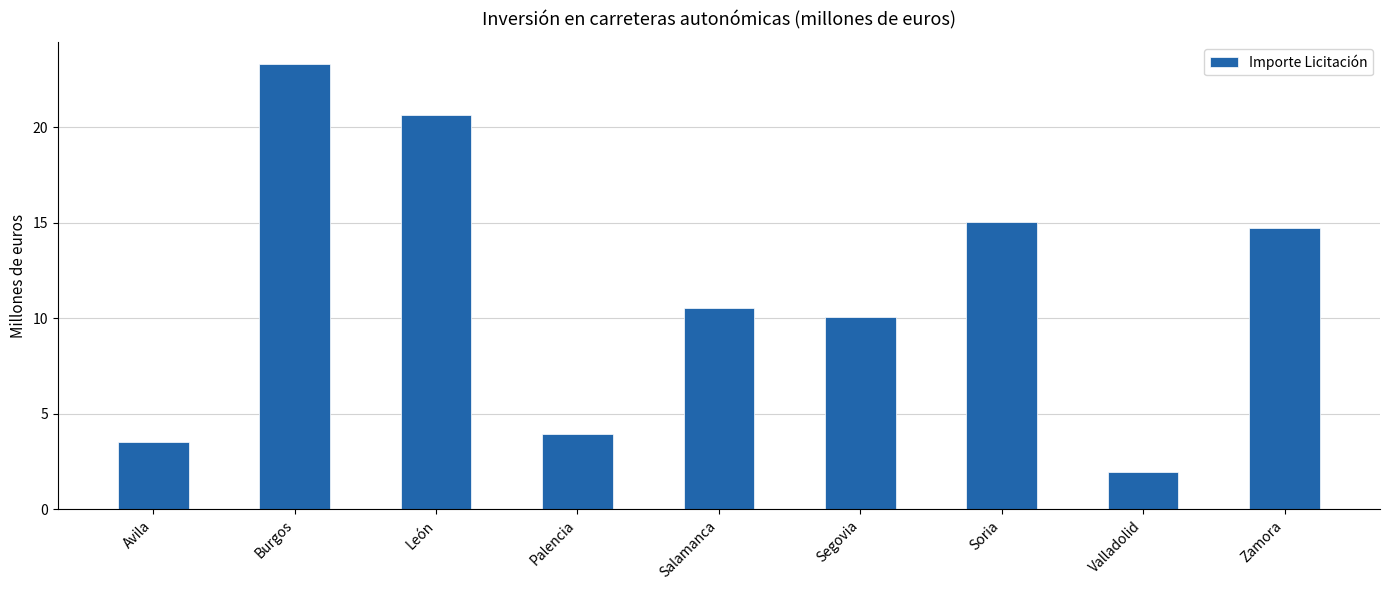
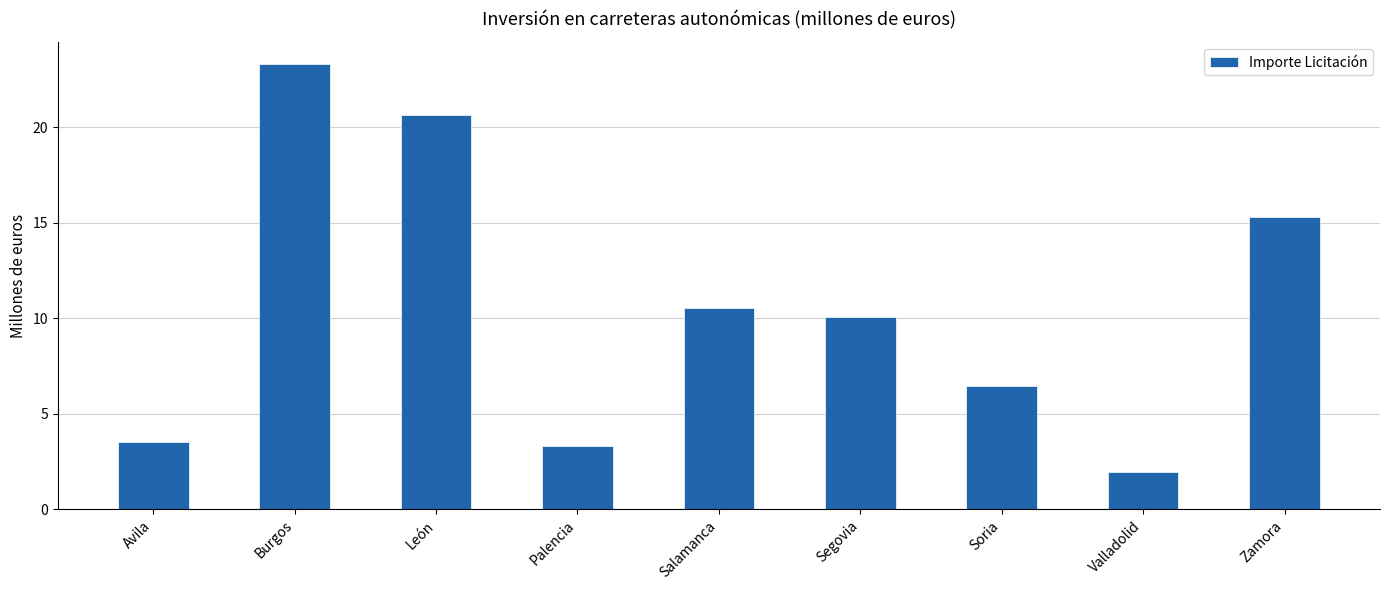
  {
    "Avila": 3.5,
    "Burgos": 23.3,
    "León": 20.6,
-   "Palencia": 3.9,
+   "Palencia": 3.3,
    "Salamanca": 10.5,
    "Segovia": 10.1,
-   "Soria": 15.0,
+   "Soria": 6.5,
    "Valladolid": 2.0,
-   "Zamora": 14.7
+   "Zamora": 15.3
  }
